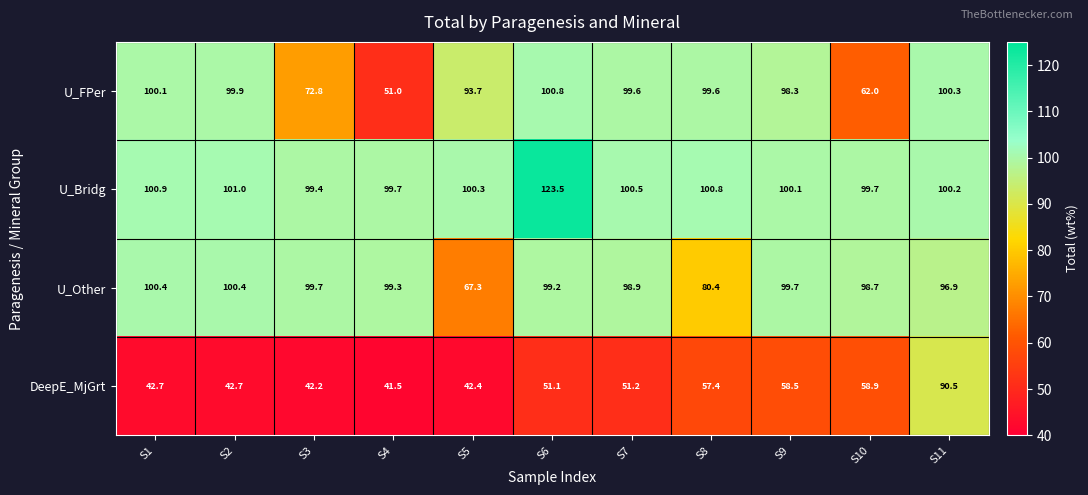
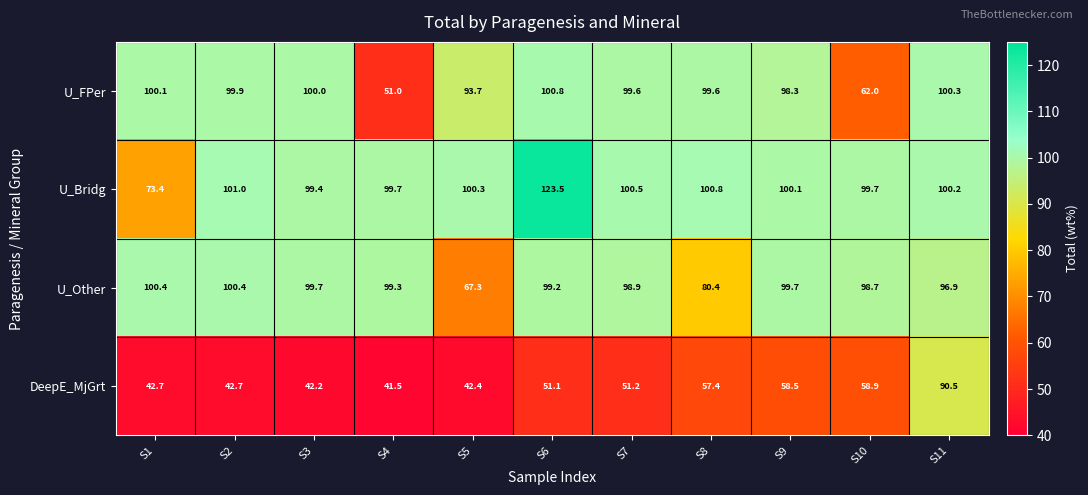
  {
    "U_FPer": {
      "S1": 100.1,
      "S2": 99.9,
-     "S3": 72.8,
+     "S3": 100.0,
      "S4": 51.0,
      "S5": 93.7,
      "S6": 100.8,
      "S7": 99.6,
      "S8": 99.6,
      "S9": 98.3,
      "S10": 62.0,
      "S11": 100.3
    },
    "U_Bridg": {
-     "S1": 100.9,
+     "S1": 73.4,
      "S2": 101.0,
      "S3": 99.4,
      "S4": 99.7,
      "S5": 100.3,
      "S6": 123.5,
      "S7": 100.5,
      "S8": 100.8,
      "S9": 100.1,
      "S10": 99.7,
      "S11": 100.2
    },
    "U_Other": {
      "S1": 100.4,
      "S2": 100.4,
      "S3": 99.7,
      "S4": 99.3,
      "S5": 67.3,
      "S6": 99.2,
      "S7": 98.9,
      "S8": 80.4,
      "S9": 99.7,
      "S10": 98.7,
      "S11": 96.9
    },
    "DeepE_MjGrt": {
      "S1": 42.7,
      "S2": 42.7,
      "S3": 42.2,
      "S4": 41.5,
      "S5": 42.4,
      "S6": 51.1,
      "S7": 51.2,
      "S8": 57.4,
      "S9": 58.5,
      "S10": 58.9,
      "S11": 90.5
    }
  }
